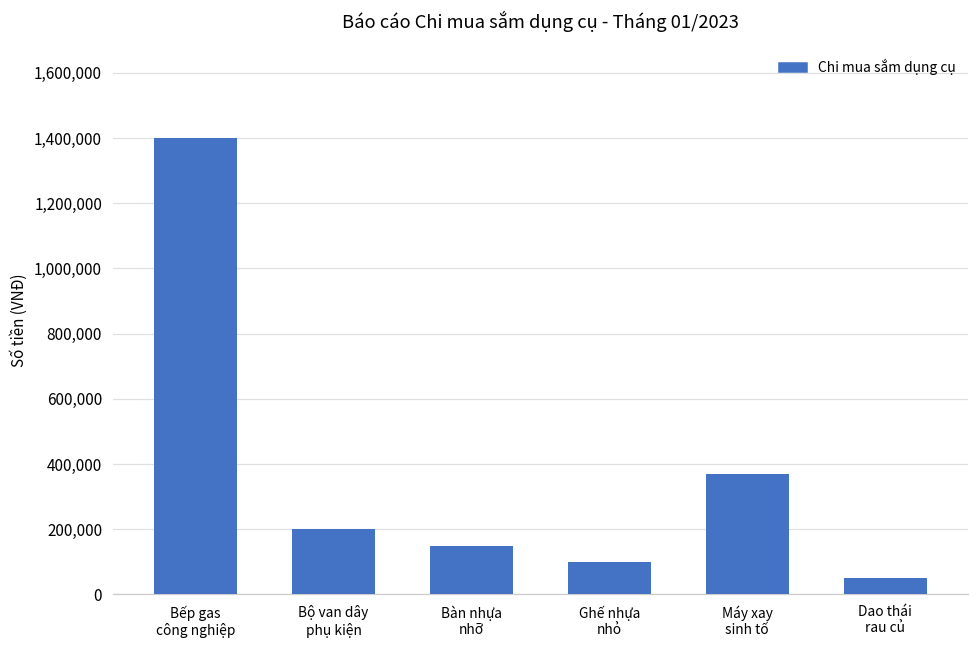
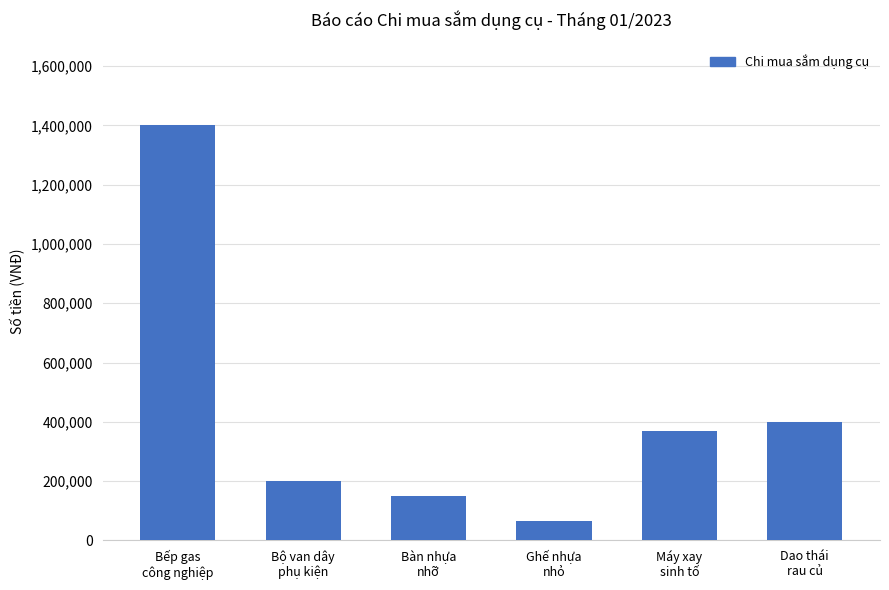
  {
    "Bếp gas công nghiệp": "1,400,000",
    "Bộ van dây phụ kiện": "200,000",
    "Bàn nhựa nhỡ": "150,000",
-   "Ghế nhựa nhỏ": "100,000",
+   "Ghế nhựa nhỏ": "70,000",
    "Máy xay sinh tố": "370,000",
-   "Dao thái rau củ": "50,000"
+   "Dao thái rau củ": "400,000"
  }
